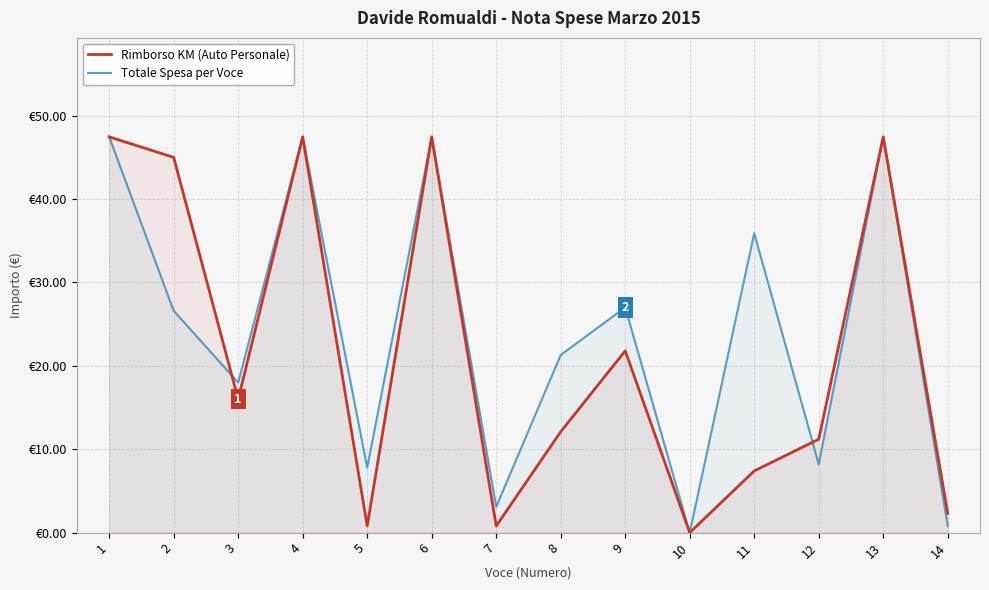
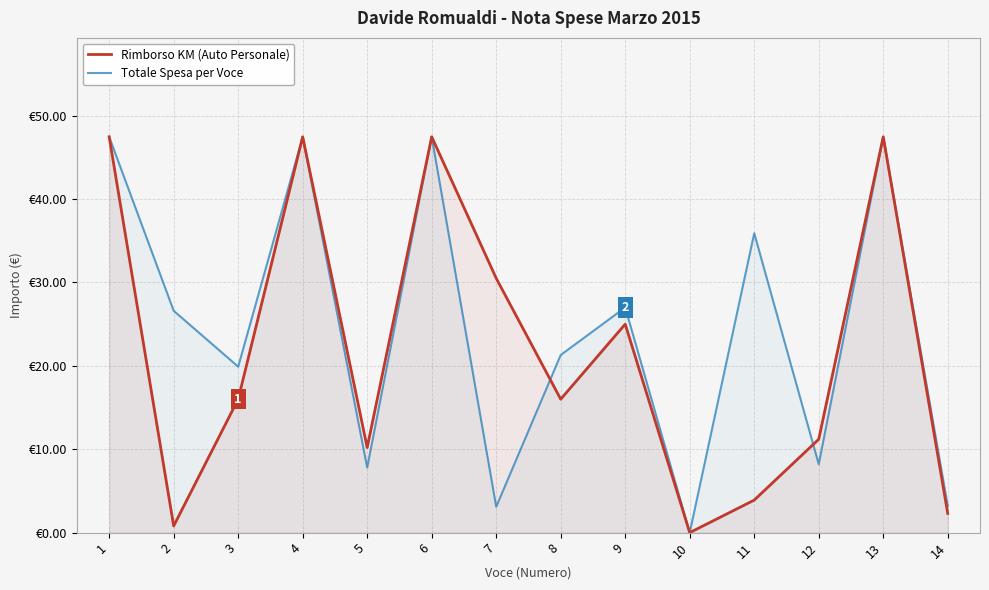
  {
    "Rimborso KM (Auto Personale)": {
-     "2": "€45",
-     "5": "€1",
-     "7": "€1",
-     "8": "€12",
-     "9": "€22",
-     "11": "€7",
+     "2": "€1",
+     "5": "€10",
+     "7": "€31",
+     "8": "€16",
+     "9": "€25",
+     "11": "€4",
      "12": "€11",
      "14": "€2"
    },
    "Totale Spesa per Voce": {
      "2": "€27",
-     "3": "€18",
+     "3": "€20",
      "5": "€8",
      "7": "€3",
      "8": "€21",
      "11": "€36",
      "12": "€8",
-     "14": "€1"
+     "14": "€3"
    }
  }
